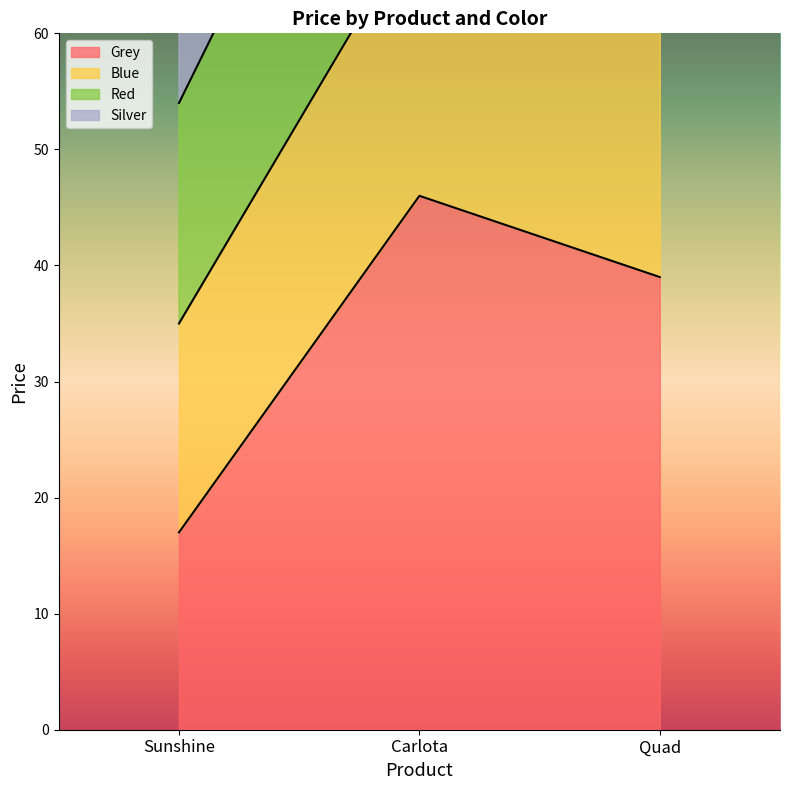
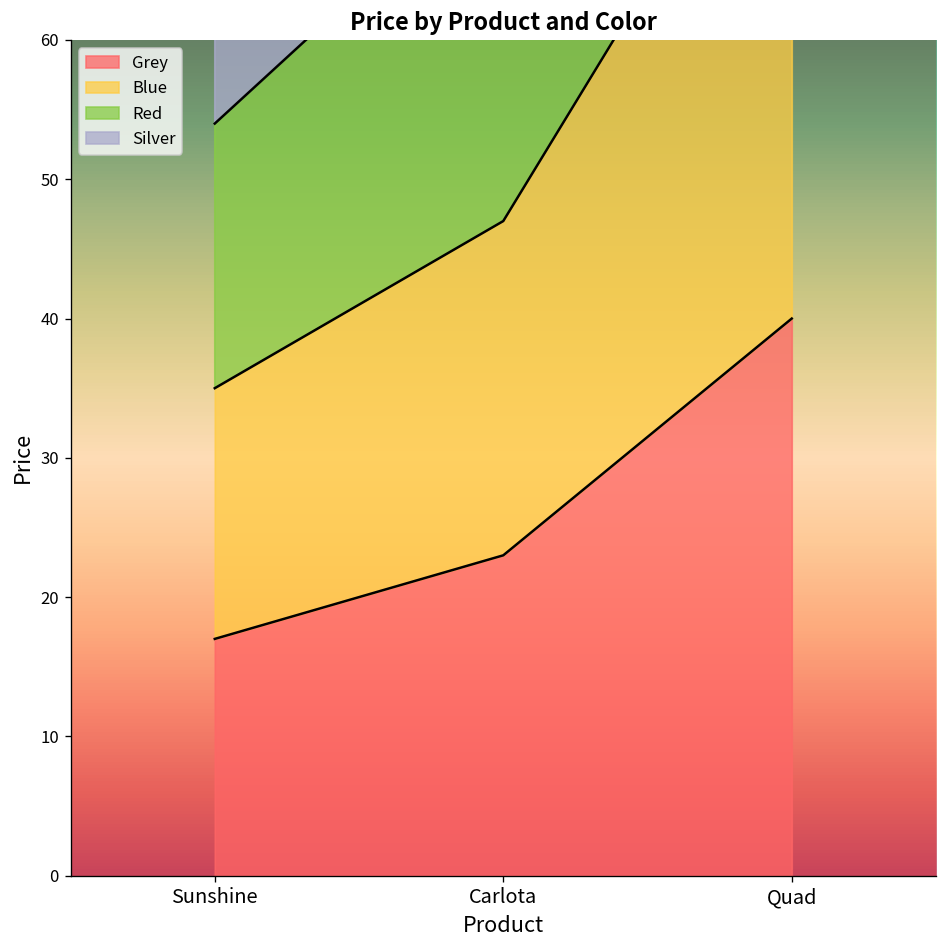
  {
    "Grey": {
      "Sunshine": 17,
-     "Carlota": 46,
-     "Quad": 39
+     "Carlota": 23,
+     "Quad": 40
    },
    "Blue": {
      "Sunshine": 18
    },
    "Red": {
      "Sunshine": 19
    }
  }
